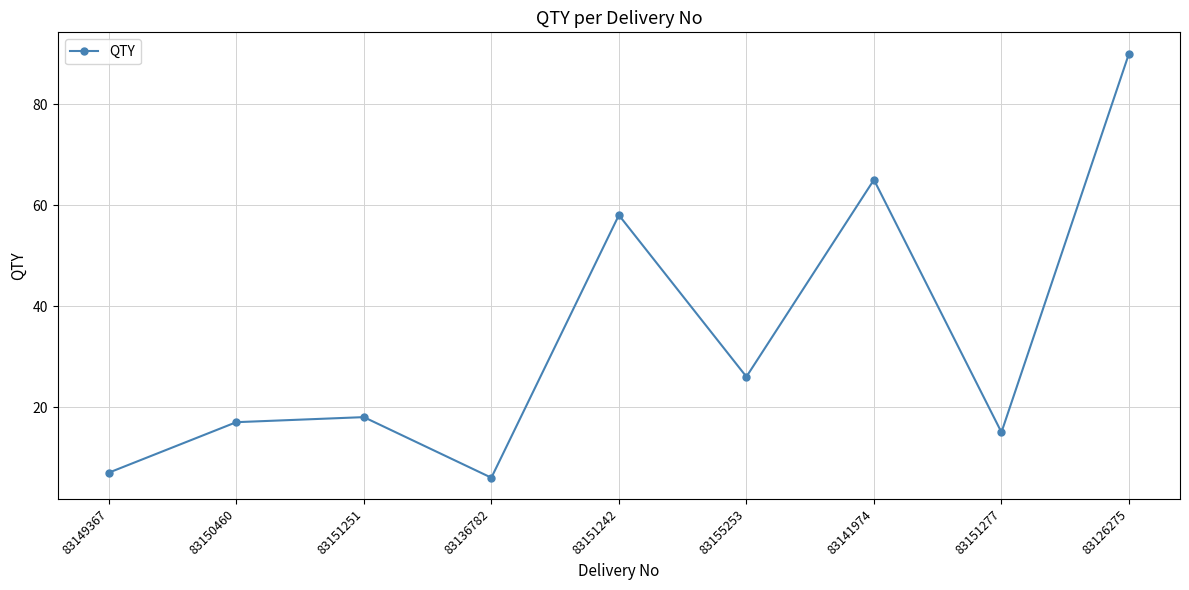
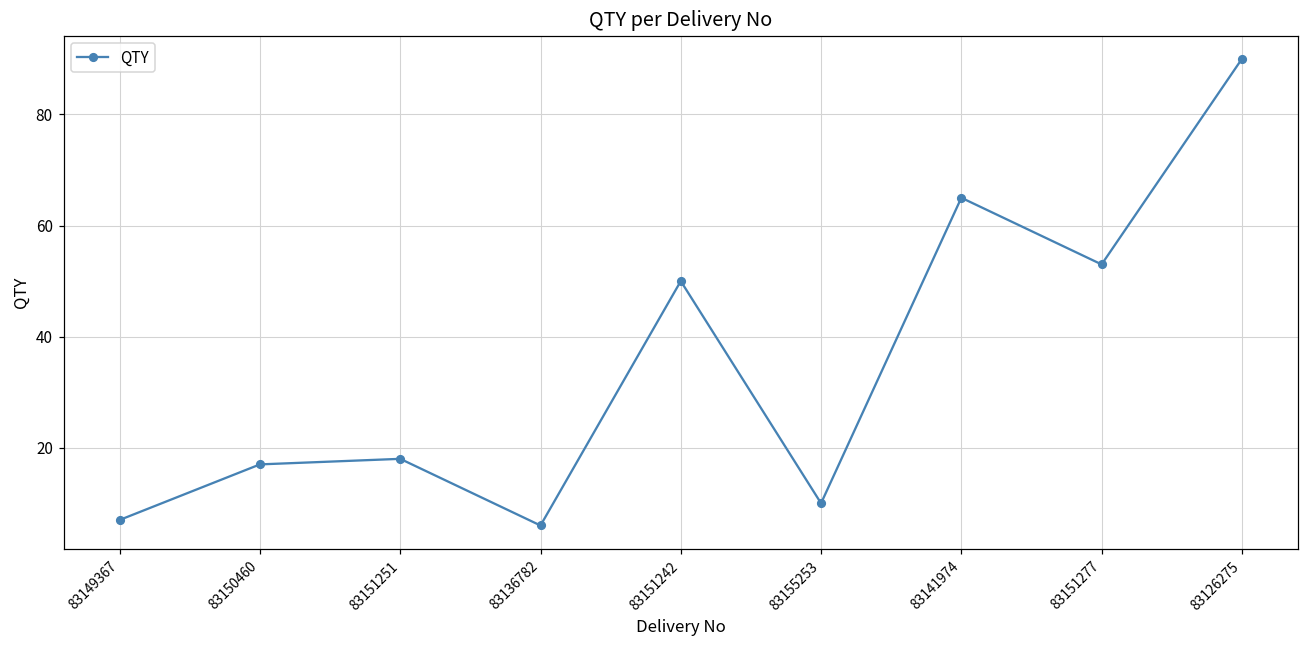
  {
    "83149367": 7,
    "83150460": 17,
    "83151251": 18,
    "83136782": 6,
-   "83151242": 58,
-   "83155253": 26,
+   "83151242": 50,
+   "83155253": 10,
    "83141974": 65,
-   "83151277": 15,
+   "83151277": 53,
    "83126275": 90
  }
